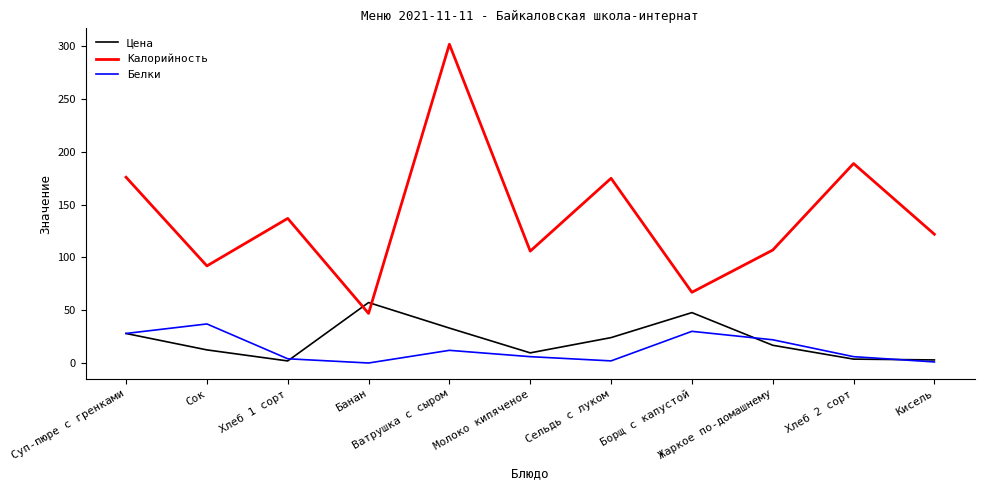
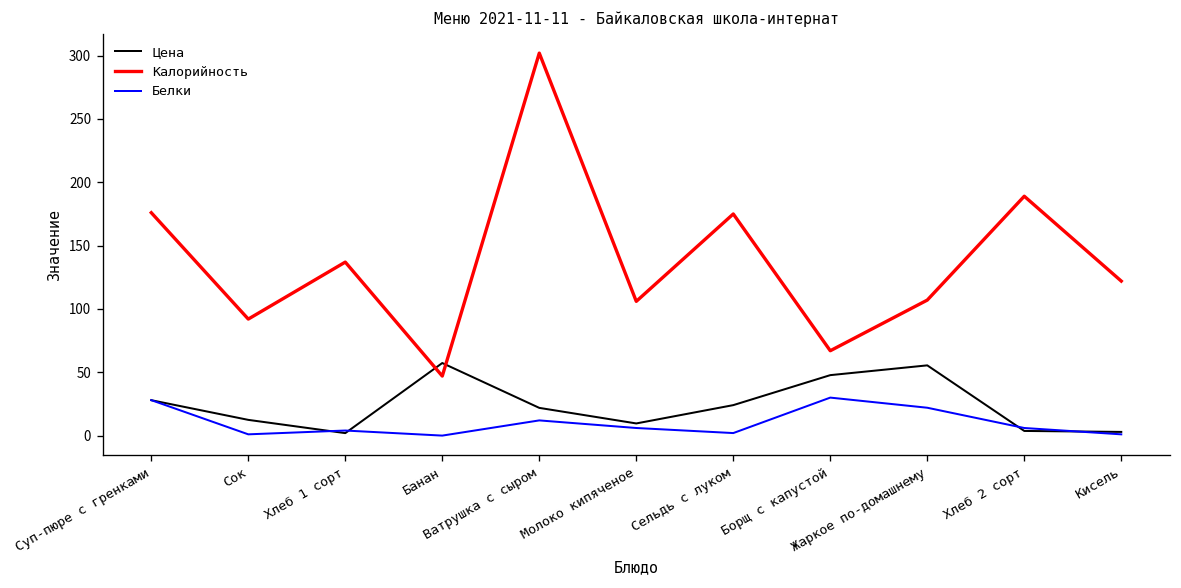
  {
    "Цена": {
      "Сок": 12,
      "Банан": 57,
-     "Ватрушка с сыром": 33,
+     "Ватрушка с сыром": 22,
      "Молоко кипяченое": 10,
      "Сельдь с луком": 24,
      "Борщ с капустой": 48,
-     "Жаркое по-домашнему": 17
+     "Жаркое по-домашнему": 55
    },
    "Калорийность": {
      "Суп-пюре с гренками": 176,
      "Сок": 92,
      "Хлеб 1 сорт": 137,
      "Банан": 47,
      "Ватрушка с сыром": 302,
      "Молоко кипяченое": 106,
      "Сельдь с луком": 175,
      "Борщ с капустой": 67,
      "Жаркое по-домашнему": 107,
      "Хлеб 2 сорт": 189,
      "Кисель": 122
    },
    "Белки": {
-     "Сок": 37,
+     "Сок": 1,
      "Банан": 0,
      "Ватрушка с сыром": 12,
      "Молоко кипяченое": 6,
      "Сельдь с луком": 2,
      "Борщ с капустой": 30,
      "Жаркое по-домашнему": 22
    }
  }
